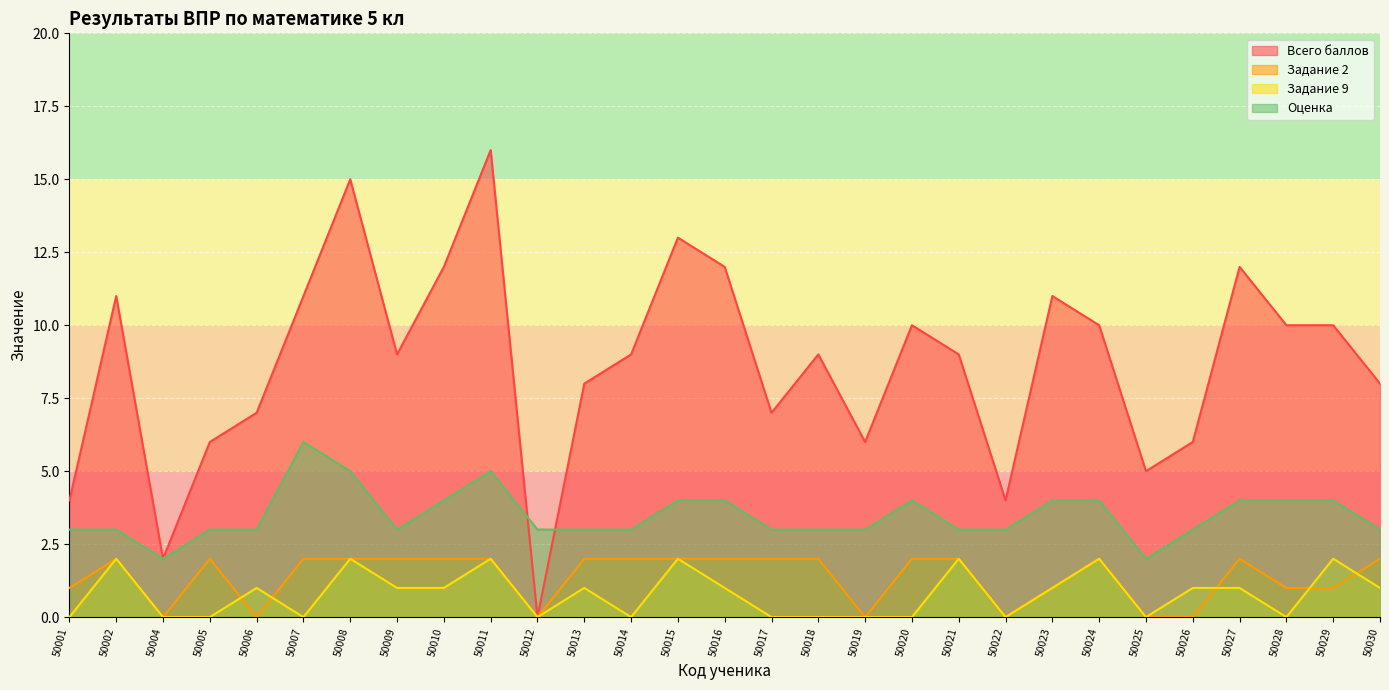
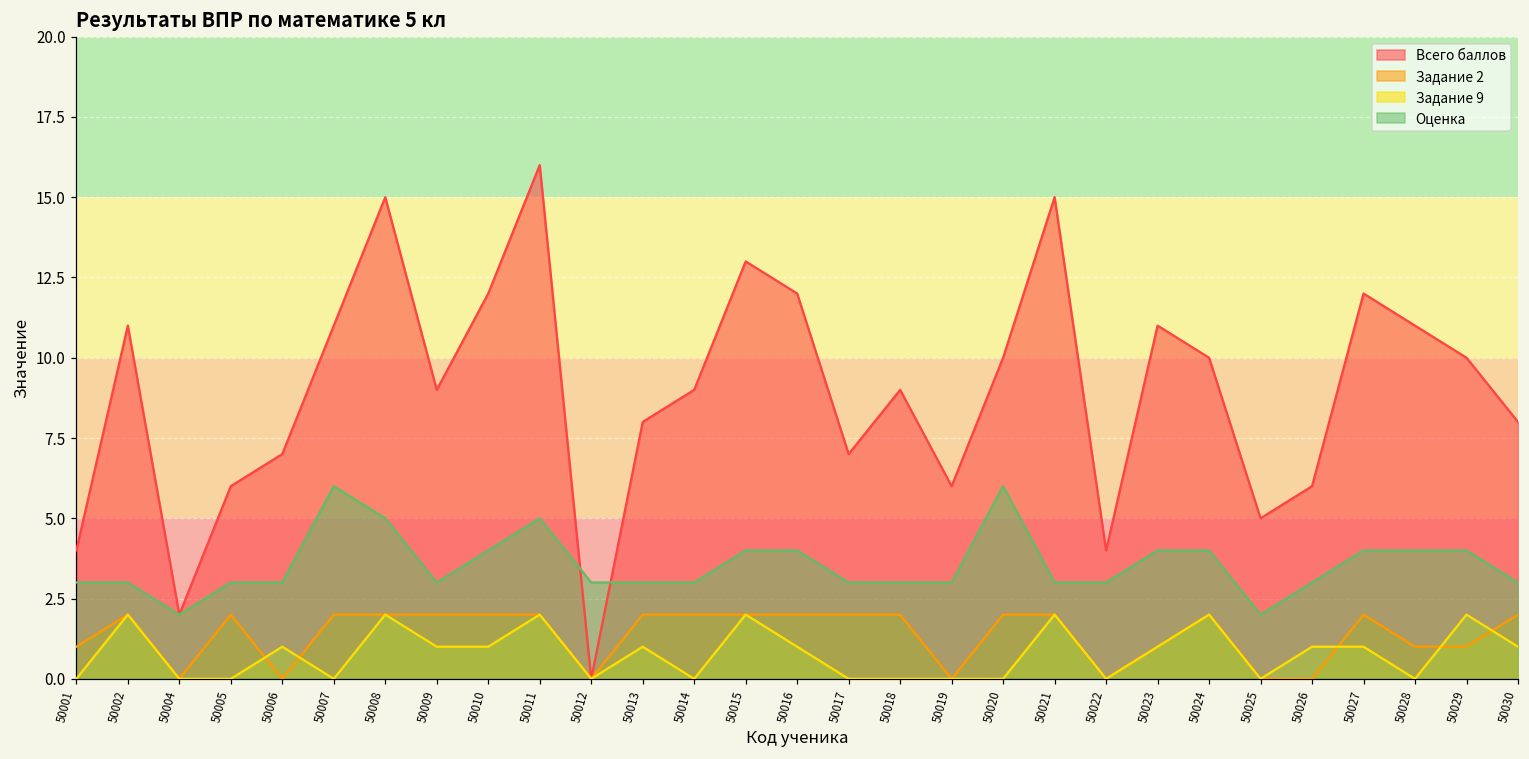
  {
    "Всего баллов": {
      "50001": 4,
      "50002": 11,
      "50005": 6,
      "50006": 7,
      "50007": 11,
      "50008": 15,
      "50009": 9,
      "50010": 12,
      "50011": 16,
      "50013": 8,
      "50014": 9,
      "50015": 13,
      "50016": 12,
      "50017": 7,
      "50018": 9,
      "50019": 6,
      "50020": 10,
-     "50021": 9,
+     "50021": 15,
      "50022": 4,
      "50023": 11,
      "50024": 10,
      "50025": 5,
      "50026": 6,
      "50027": 12,
-     "50028": 10,
+     "50028": 11,
      "50029": 10,
      "50030": 8
    },
    "Оценка": {
      "50001": 3,
      "50002": 3,
      "50005": 3,
      "50006": 3,
      "50007": 6,
      "50008": 5,
      "50009": 3,
      "50010": 4,
      "50011": 5,
      "50012": 3,
      "50013": 3,
      "50014": 3,
      "50015": 4,
      "50016": 4,
      "50017": 3,
      "50018": 3,
      "50019": 3,
-     "50020": 4,
+     "50020": 6,
      "50021": 3,
      "50022": 3,
      "50023": 4,
      "50024": 4,
      "50025": 2,
      "50026": 3,
      "50027": 4,
      "50028": 4,
      "50029": 4,
      "50030": 3
    }
  }
